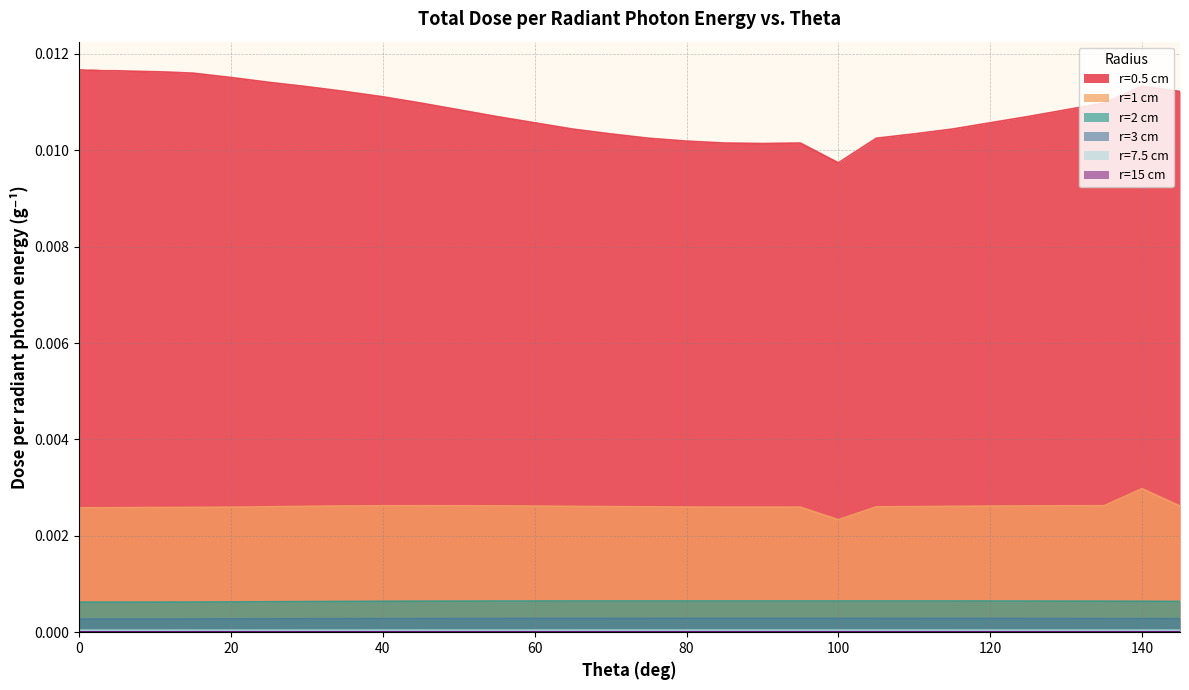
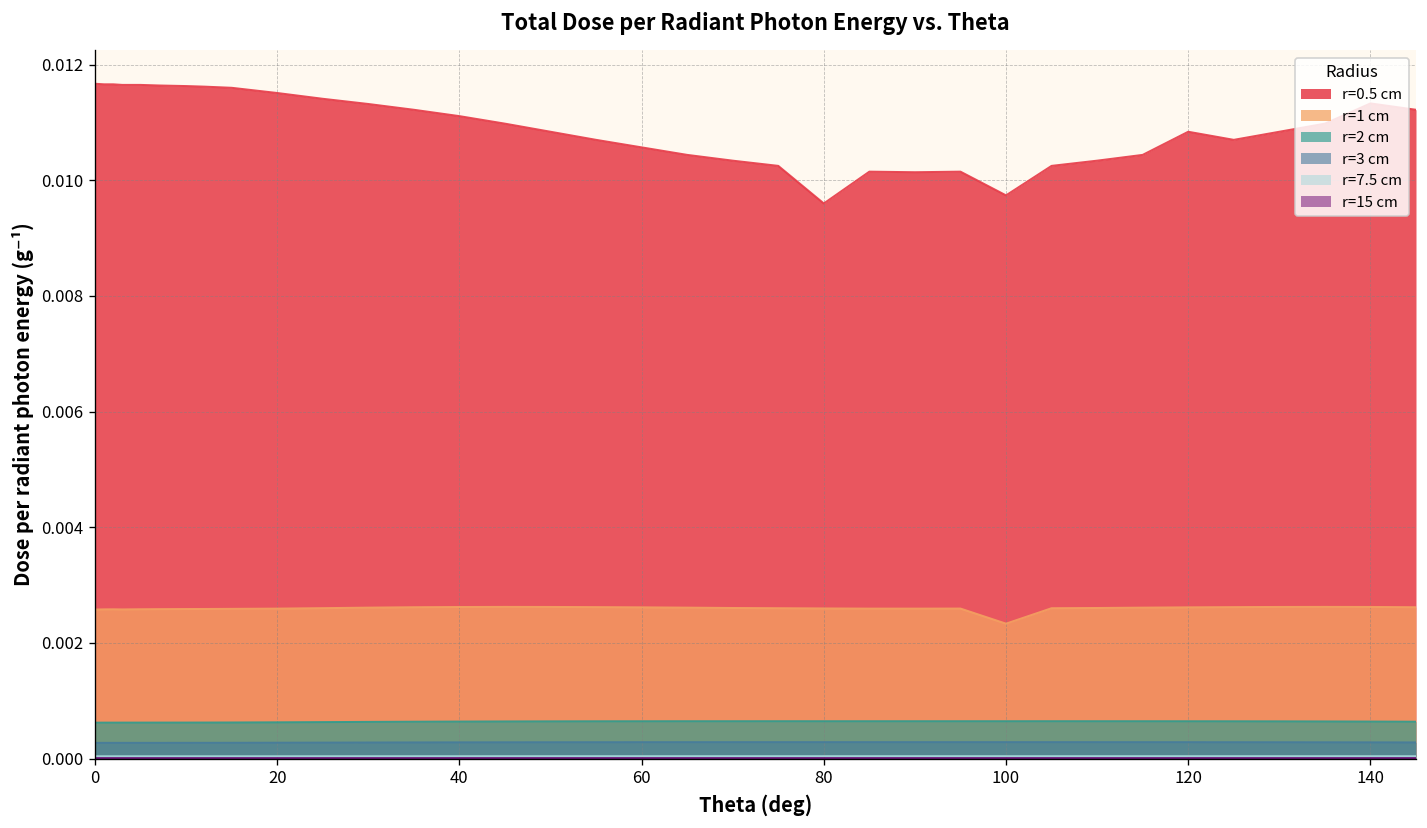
  {
    "r=0.5 cm": {
      "0": 0.0117,
      "20": 0.0115,
      "40": 0.0111,
      "60": 0.0106,
-     "80": 0.0102,
+     "80": 0.0096,
      "100": 0.0097,
-     "120": 0.0106
+     "120": 0.0108
    },
    "r=1 cm": {
      "0": 0.0026,
      "20": 0.0026,
      "40": 0.0026,
      "60": 0.0026,
      "80": 0.0026,
      "100": 0.0023,
      "120": 0.0026,
-     "140": 0.0030
+     "140": 0.0026
    }
  }
